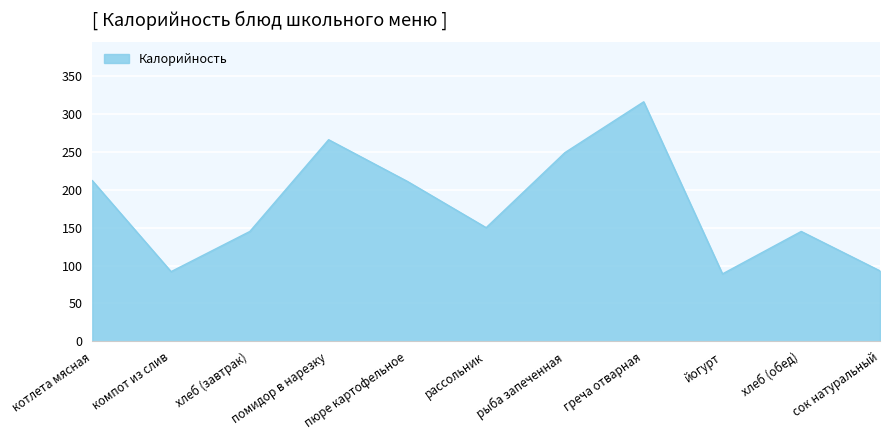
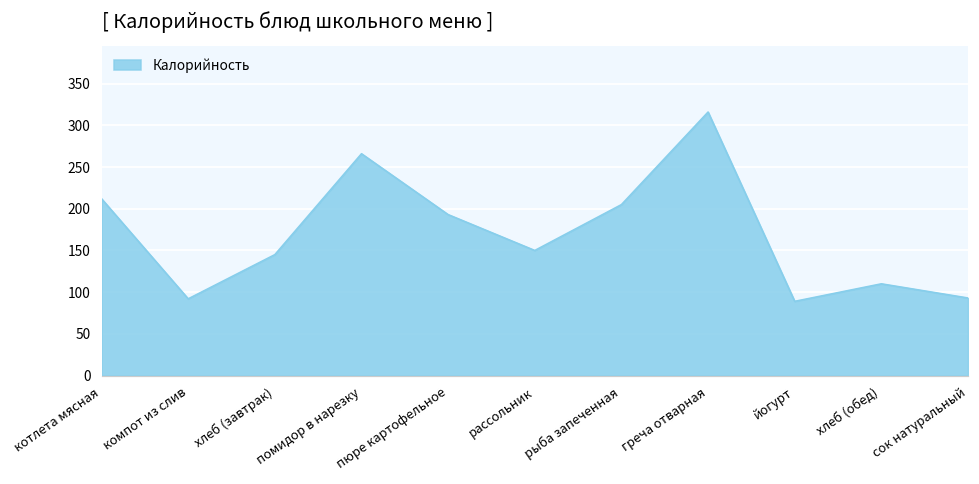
  {
    "котлета мясная": 210,
    "компот из слив": 90,
    "хлеб (завтрак)": 150,
    "помидор в нарезку": 270,
-   "пюре картофельное": 210,
+   "пюре картофельное": 190,
    "рассольник": 150,
-   "рыба запеченная": 250,
+   "рыба запеченная": 210,
    "греча отварная": 320,
    "йогурт": 90,
-   "хлеб (обед)": 150,
+   "хлеб (обед)": 110,
    "сок натуральный": 90
  }
